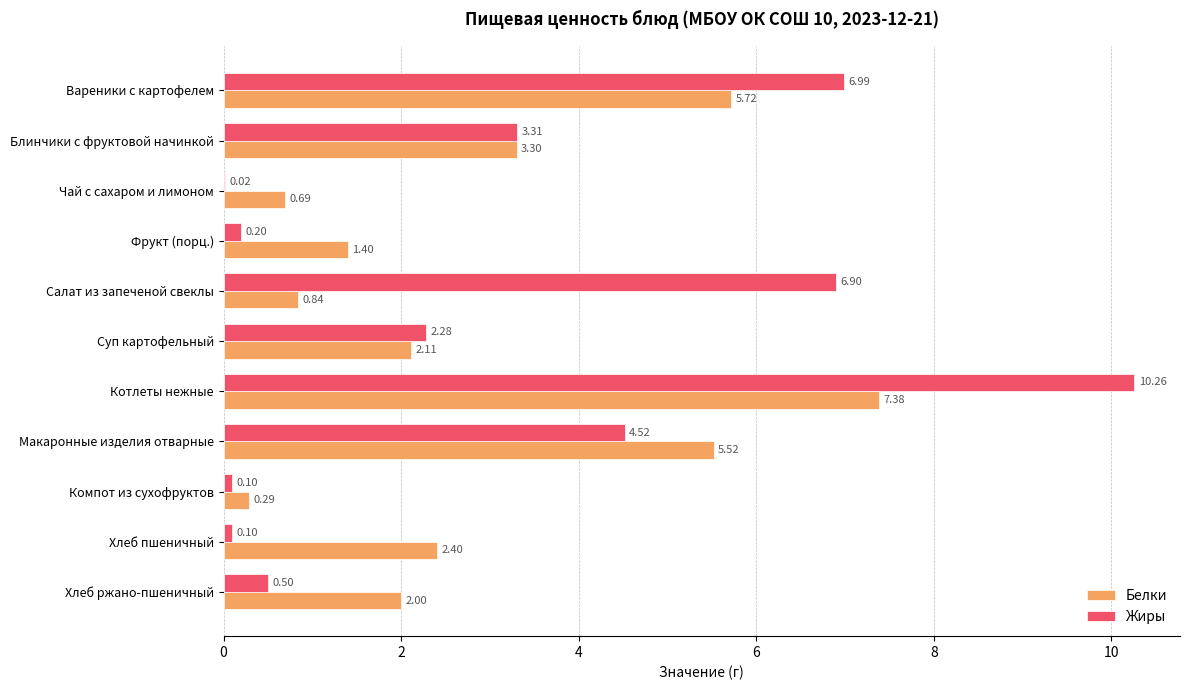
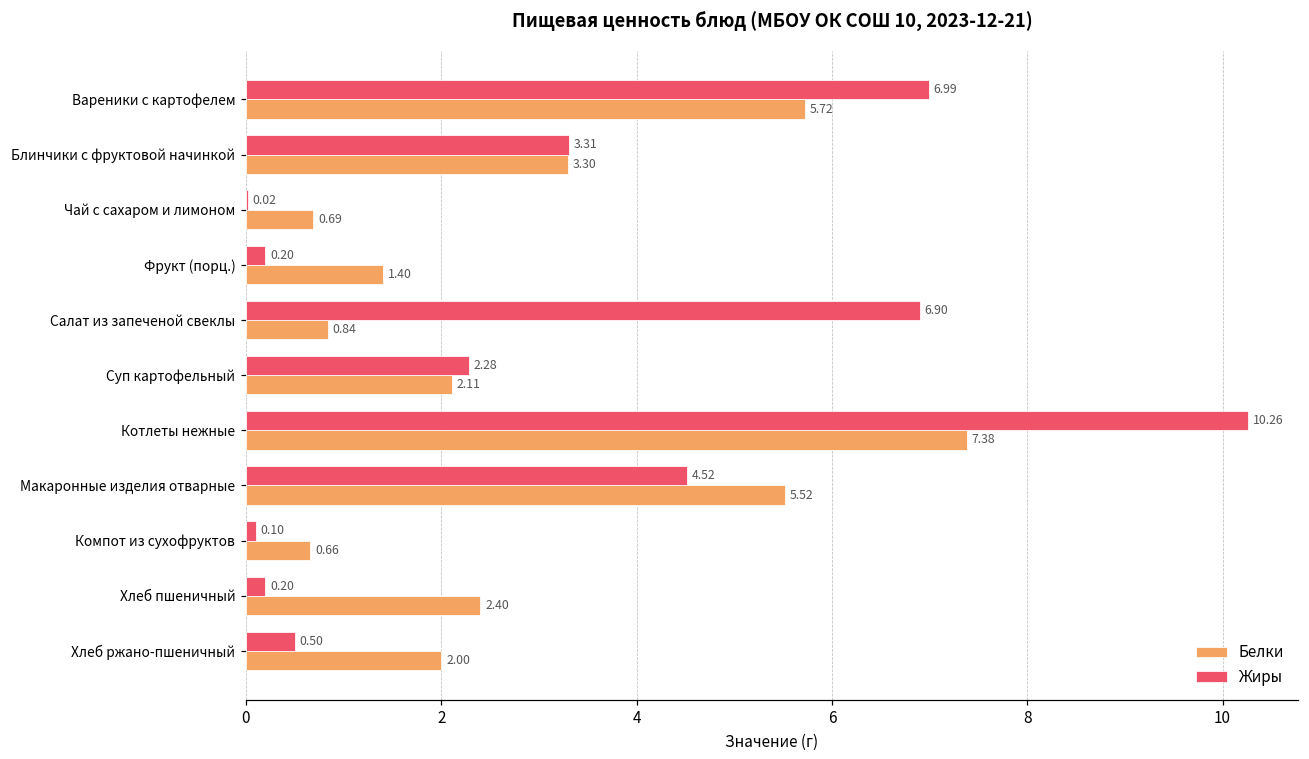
  {
    "Белки": {
      "Вареники с картофелем": 5.72,
      "Блинчики с фруктовой начинкой": 3.30,
      "Чай с сахаром и лимоном": 0.69,
      "Фрукт (порц.)": 1.40,
      "Салат из запеченой свеклы": 0.84,
      "Суп картофельный": 2.11,
      "Котлеты нежные": 7.38,
      "Макаронные изделия отварные": 5.52,
-     "Компот из сухофруктов": 0.29,
+     "Компот из сухофруктов": 0.66,
      "Хлеб пшеничный": 2.40,
      "Хлеб ржано-пшеничный": 2.00
    },
    "Жиры": {
      "Вареники с картофелем": 6.99,
      "Блинчики с фруктовой начинкой": 3.31,
      "Чай с сахаром и лимоном": 0.02,
      "Фрукт (порц.)": 0.20,
      "Салат из запеченой свеклы": 6.90,
      "Суп картофельный": 2.28,
      "Котлеты нежные": 10.26,
      "Макаронные изделия отварные": 4.52,
      "Компот из сухофруктов": 0.10,
-     "Хлеб пшеничный": 0.10,
+     "Хлеб пшеничный": 0.20,
      "Хлеб ржано-пшеничный": 0.50
    }
  }
